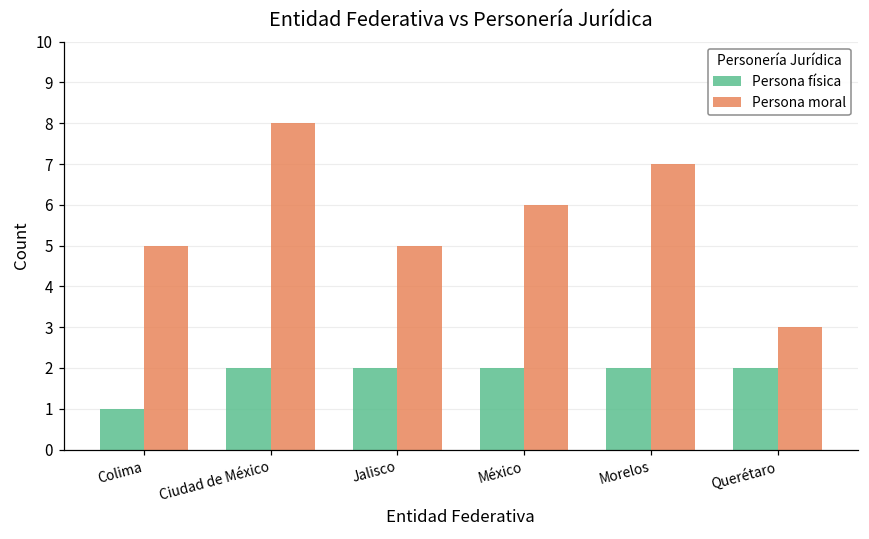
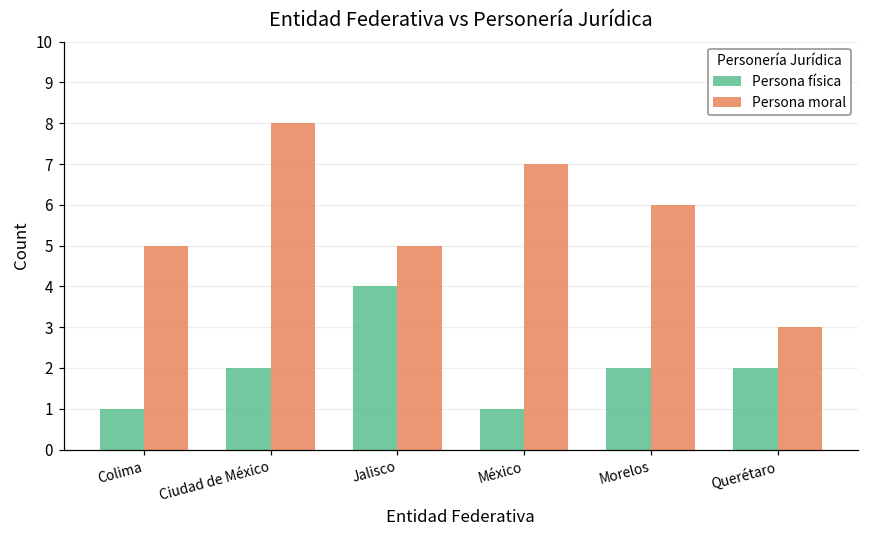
  {
    "Persona física": {
      "Colima": 1,
      "Ciudad de México": 2,
-     "Jalisco": 2,
-     "México": 2,
+     "Jalisco": 4,
+     "México": 1,
      "Morelos": 2,
      "Querétaro": 2
    },
    "Persona moral": {
      "Colima": 5,
      "Ciudad de México": 8,
      "Jalisco": 5,
-     "México": 6,
-     "Morelos": 7,
+     "México": 7,
+     "Morelos": 6,
      "Querétaro": 3
    }
  }
